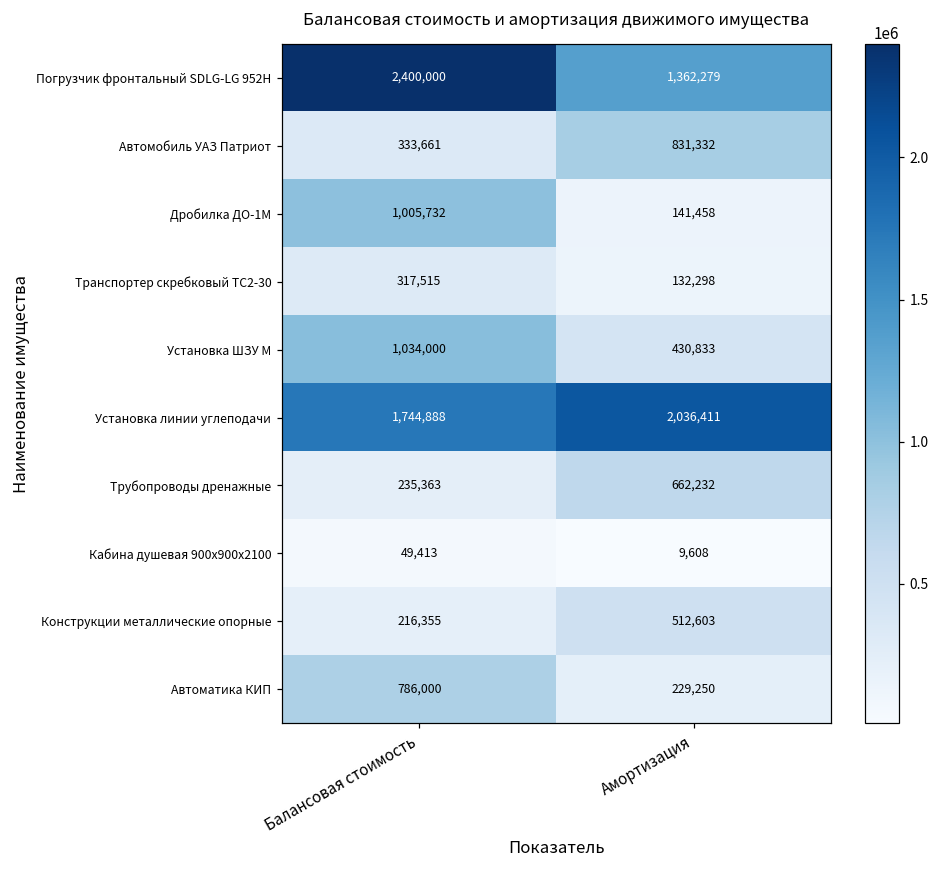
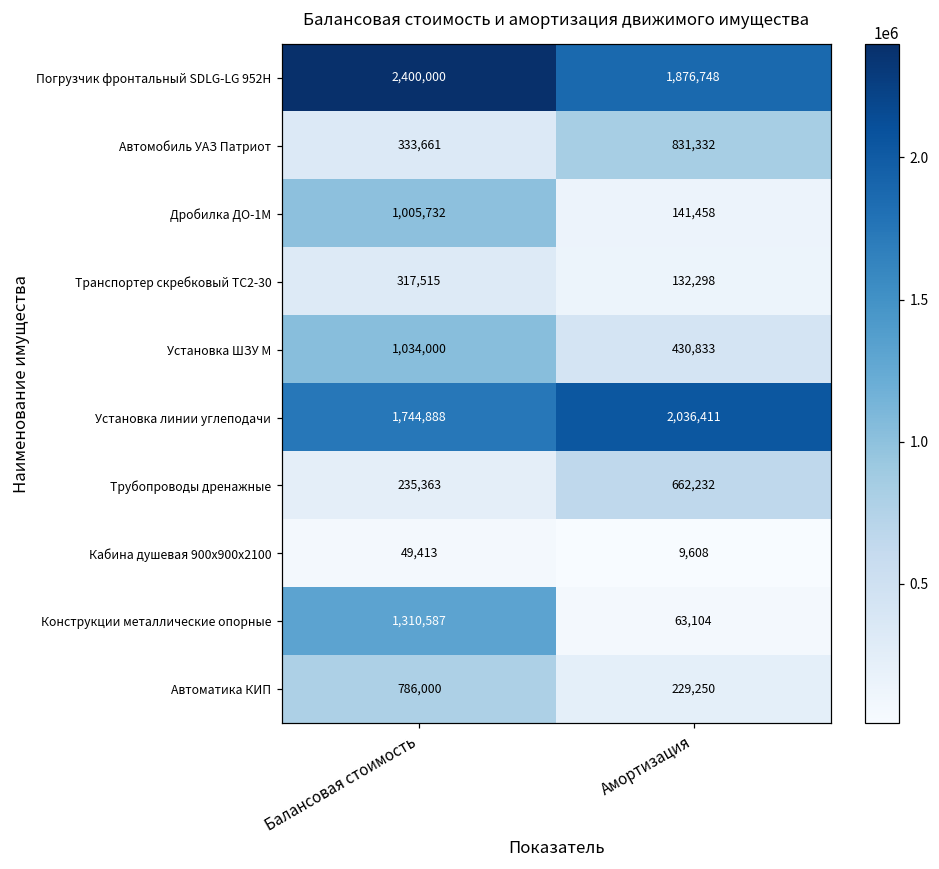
  {
    "Погрузчик фронтальный SDLG-LG 952H": {
      "Балансовая стоимость": "2,400,000",
-     "Амортизация": "1,362,279"
+     "Амортизация": "1,876,748"
    },
    "Автомобиль УАЗ Патриот": {
      "Балансовая стоимость": "333,661",
      "Амортизация": "831,332"
    },
    "Дробилка ДО-1М": {
      "Балансовая стоимость": "1,005,732",
      "Амортизация": "141,458"
    },
    "Транспортер скребковый ТС2-30": {
      "Балансовая стоимость": "317,515",
      "Амортизация": "132,298"
    },
    "Установка ШЗУ М": {
      "Балансовая стоимость": "1,034,000",
      "Амортизация": "430,833"
    },
    "Установка линии углеподачи": {
      "Балансовая стоимость": "1,744,888",
      "Амортизация": "2,036,411"
    },
    "Трубопроводы дренажные": {
      "Балансовая стоимость": "235,363",
      "Амортизация": "662,232"
    },
    "Кабина душевая 900х900х2100": {
      "Балансовая стоимость": "49,413",
      "Амортизация": "9,608"
    },
    "Конструкции металлические опорные": {
-     "Балансовая стоимость": "216,355",
-     "Амортизация": "512,603"
+     "Балансовая стоимость": "1,310,587",
+     "Амортизация": "63,104"
    },
    "Автоматика КИП": {
      "Балансовая стоимость": "786,000",
      "Амортизация": "229,250"
    }
  }
